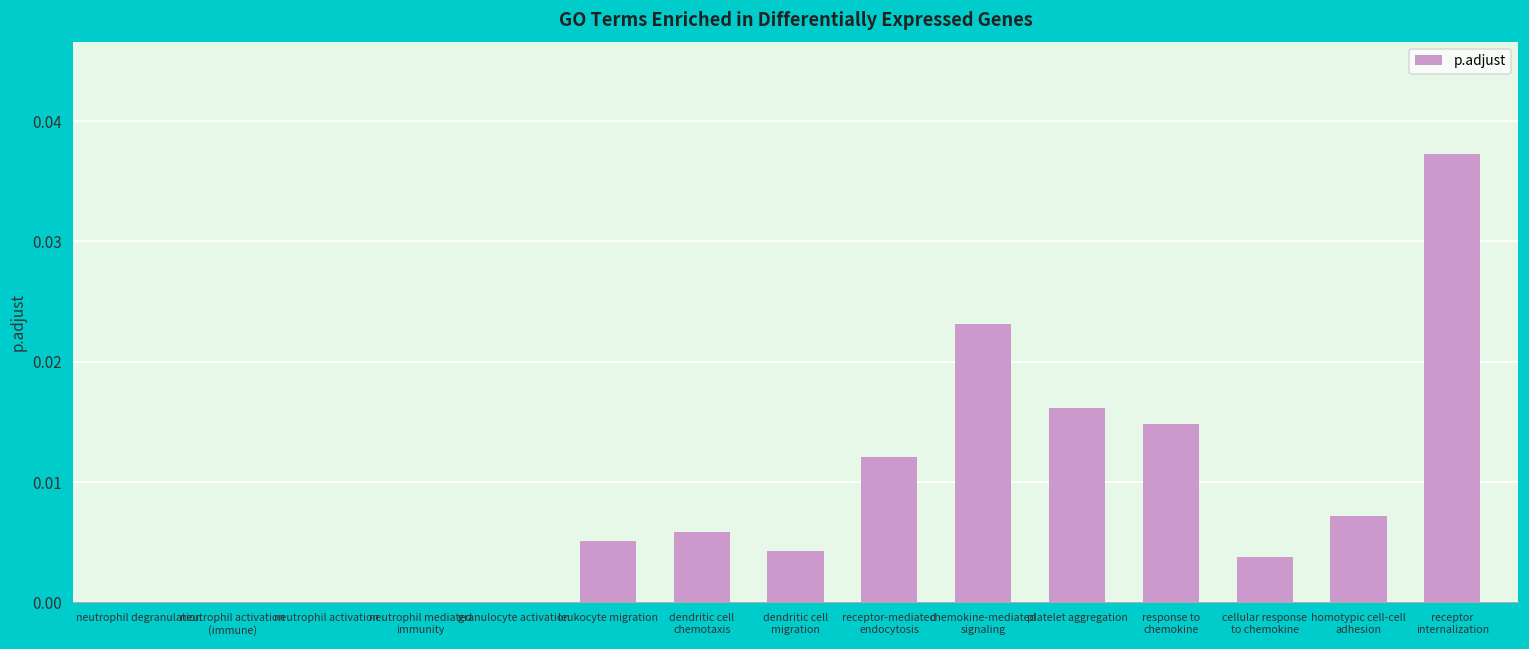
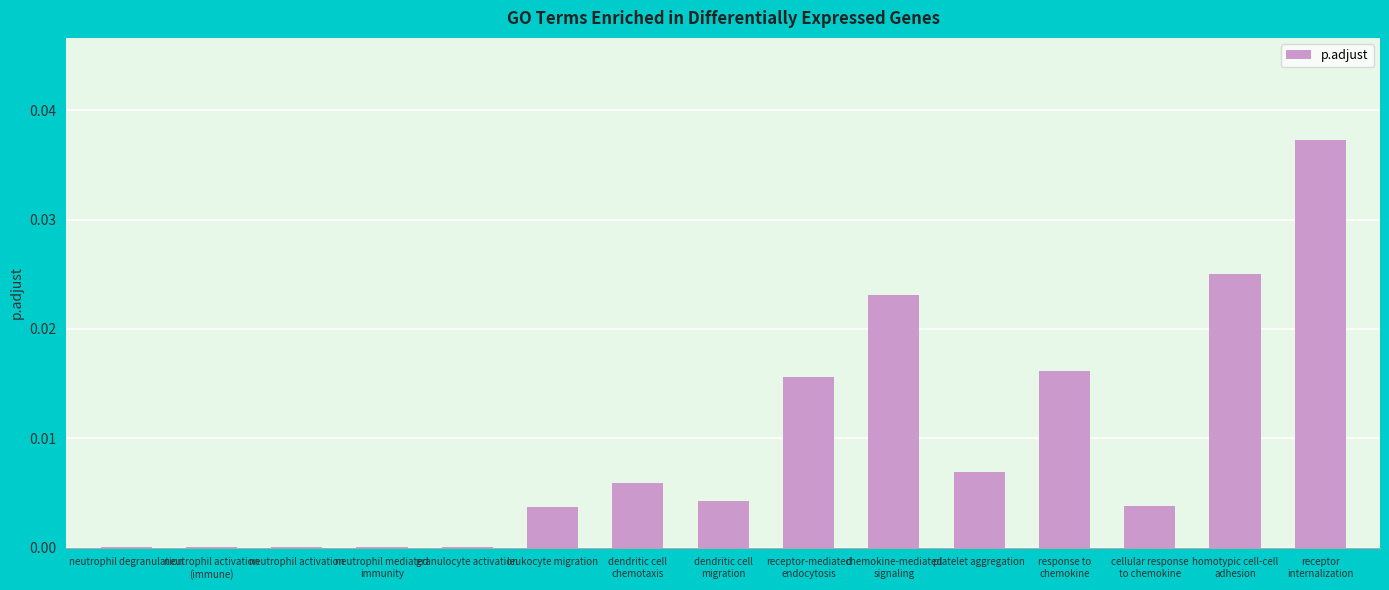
  {
-   "leukocyte migration": 0.0051,
+   "leukocyte migration": 0.0037,
    "dendritic cell chemotaxis": 0.0059,
    "dendritic cell migration": 0.0043,
-   "receptor-mediated endocytosis": 0.0121,
+   "receptor-mediated endocytosis": 0.0156,
    "chemokine-mediated signaling": 0.0231,
-   "platelet aggregation": 0.0162,
-   "response to chemokine": 0.0149,
+   "platelet aggregation": 0.0070,
+   "response to chemokine": 0.0162,
    "cellular response to chemokine": 0.0038,
-   "homotypic cell-cell adhesion": 0.0072,
+   "homotypic cell-cell adhesion": 0.0250,
    "receptor internalization": 0.0373
  }
